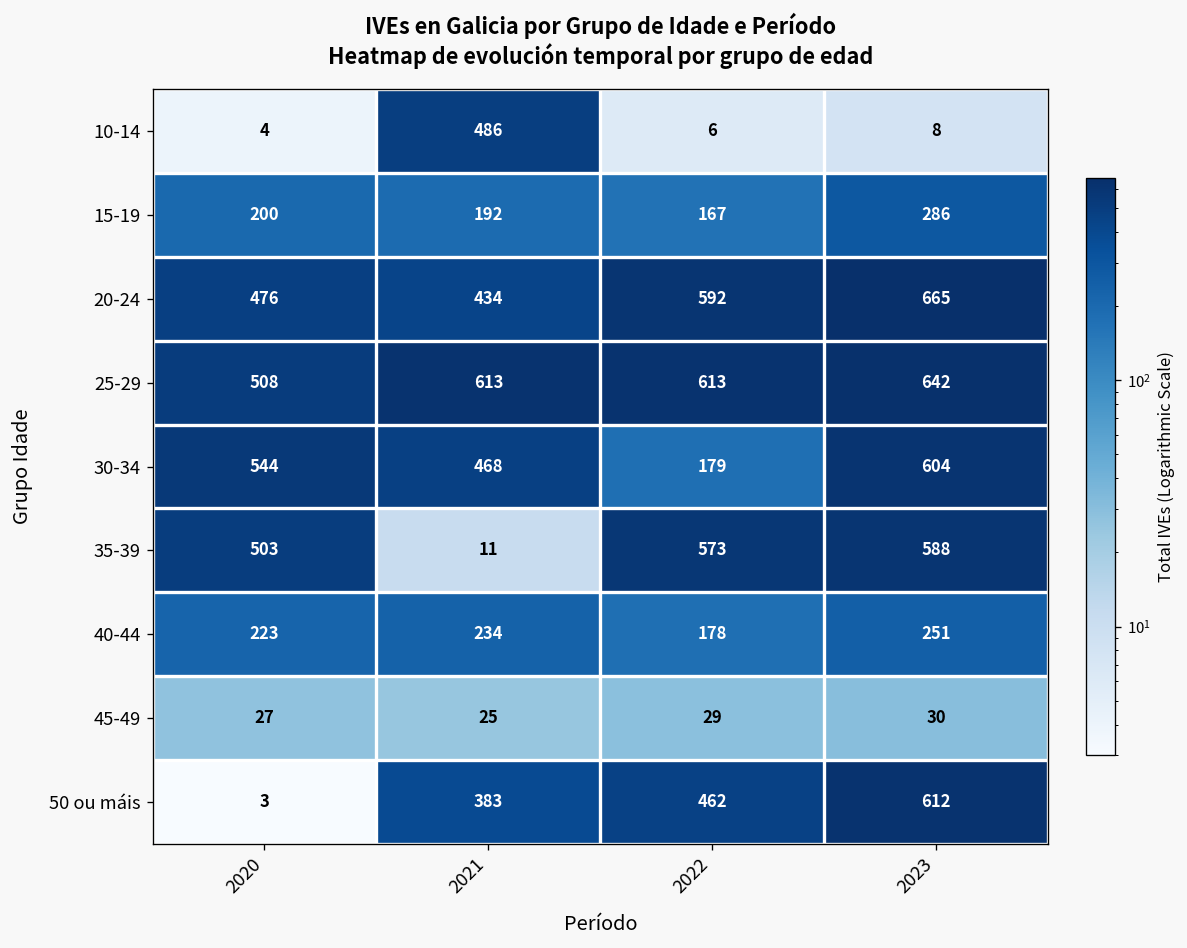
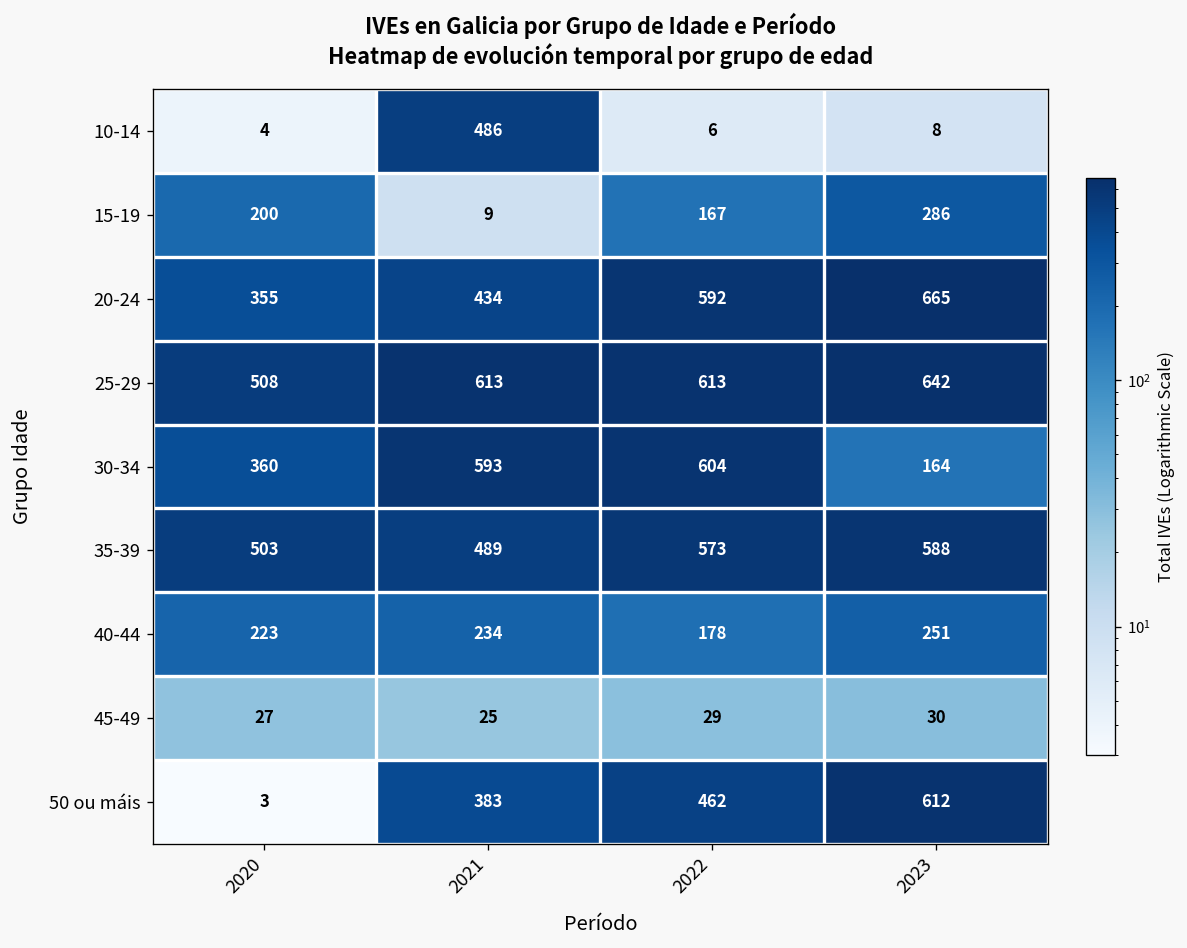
  {
    "10-14": {
      "2020": 4,
      "2021": 486,
      "2022": 6,
      "2023": 8
    },
    "15-19": {
      "2020": 200,
-     "2021": 192,
+     "2021": 9,
      "2022": 167,
      "2023": 286
    },
    "20-24": {
-     "2020": 476,
+     "2020": 355,
      "2021": 434,
      "2022": 592,
      "2023": 665
    },
    "25-29": {
      "2020": 508,
      "2021": 613,
      "2022": 613,
      "2023": 642
    },
    "30-34": {
-     "2020": 544,
-     "2021": 468,
-     "2022": 179,
-     "2023": 604
+     "2020": 360,
+     "2021": 593,
+     "2022": 604,
+     "2023": 164
    },
    "35-39": {
      "2020": 503,
-     "2021": 11,
+     "2021": 489,
      "2022": 573,
      "2023": 588
    },
    "40-44": {
      "2020": 223,
      "2021": 234,
      "2022": 178,
      "2023": 251
    },
    "45-49": {
      "2020": 27,
      "2021": 25,
      "2022": 29,
      "2023": 30
    },
    "50 ou máis": {
      "2020": 3,
      "2021": 383,
      "2022": 462,
      "2023": 612
    }
  }
